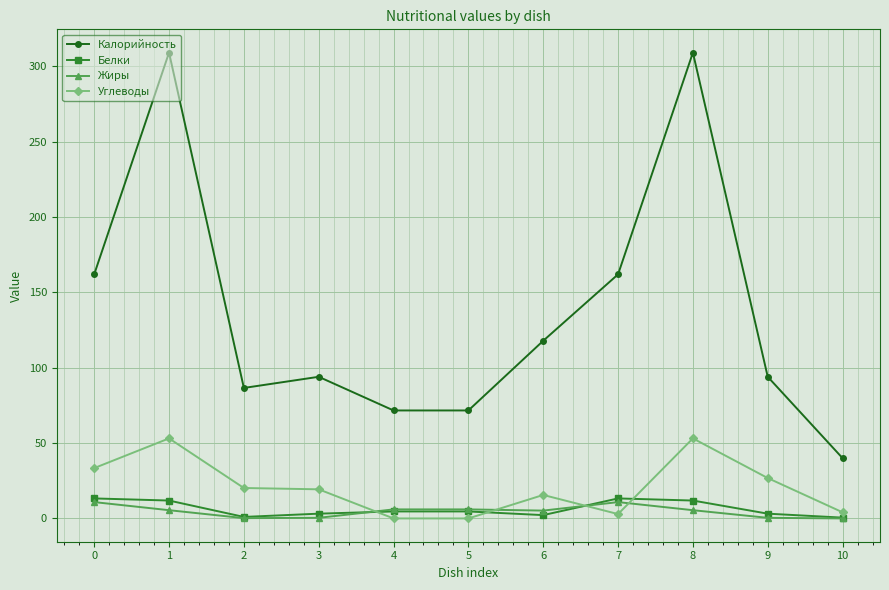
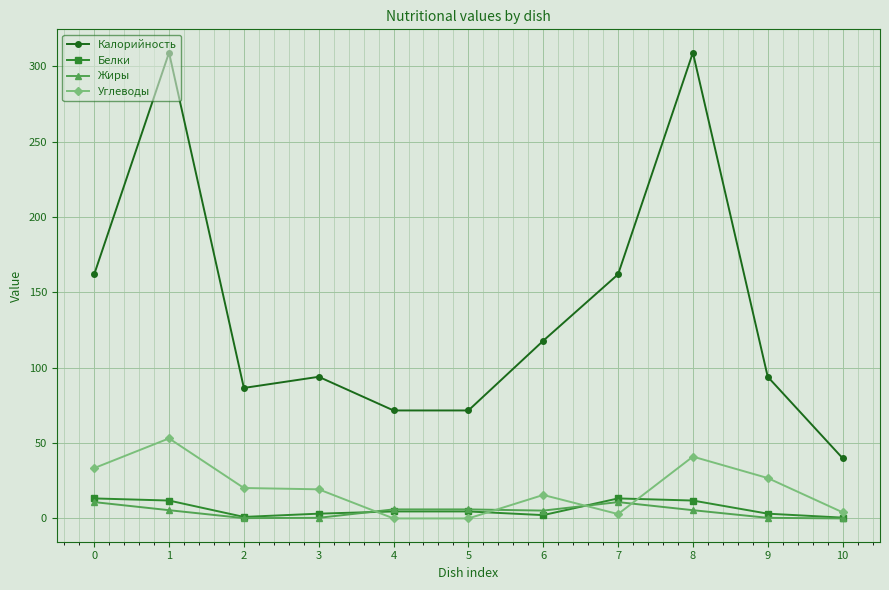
  {
    "Углеводы": {
      "0": 33,
      "1": 53,
      "2": 20,
      "3": 19,
      "4": 0,
      "5": 0,
      "6": 16,
      "7": 3,
-     "8": 53,
+     "8": 41,
      "9": 27,
      "10": 4
    }
  }
